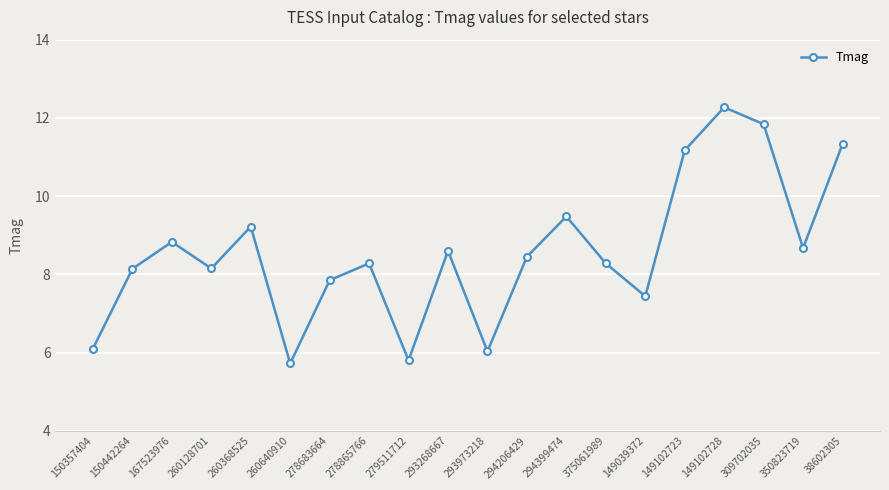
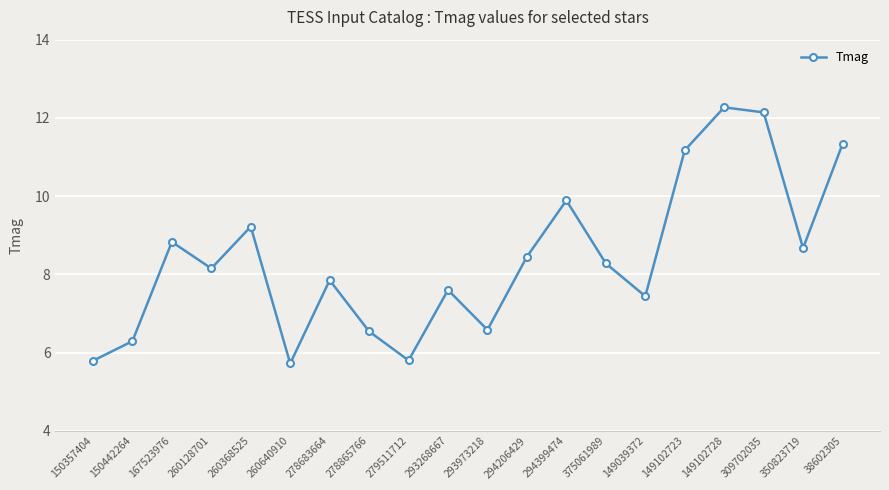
  {
-   "150357404": 6.1,
-   "150442264": 8.1,
+   "150357404": 5.8,
+   "150442264": 6.3,
    "167523976": 8.8,
    "260128701": 8.2,
    "260368525": 9.2,
    "260640910": 5.7,
    "278683664": 7.9,
-   "278865766": 8.3,
+   "278865766": 6.5,
    "279511712": 5.8,
-   "293268667": 8.6,
-   "293973218": 6.0,
+   "293268667": 7.6,
+   "293973218": 6.6,
    "294206429": 8.5,
-   "294399474": 9.5,
+   "294399474": 9.9,
    "375061989": 8.3,
    "149039372": 7.4,
    "149102723": 11.2,
    "149102728": 12.3,
-   "309702035": 11.8,
+   "309702035": 12.1,
    "350823719": 8.7,
    "38602305": 11.3
  }
